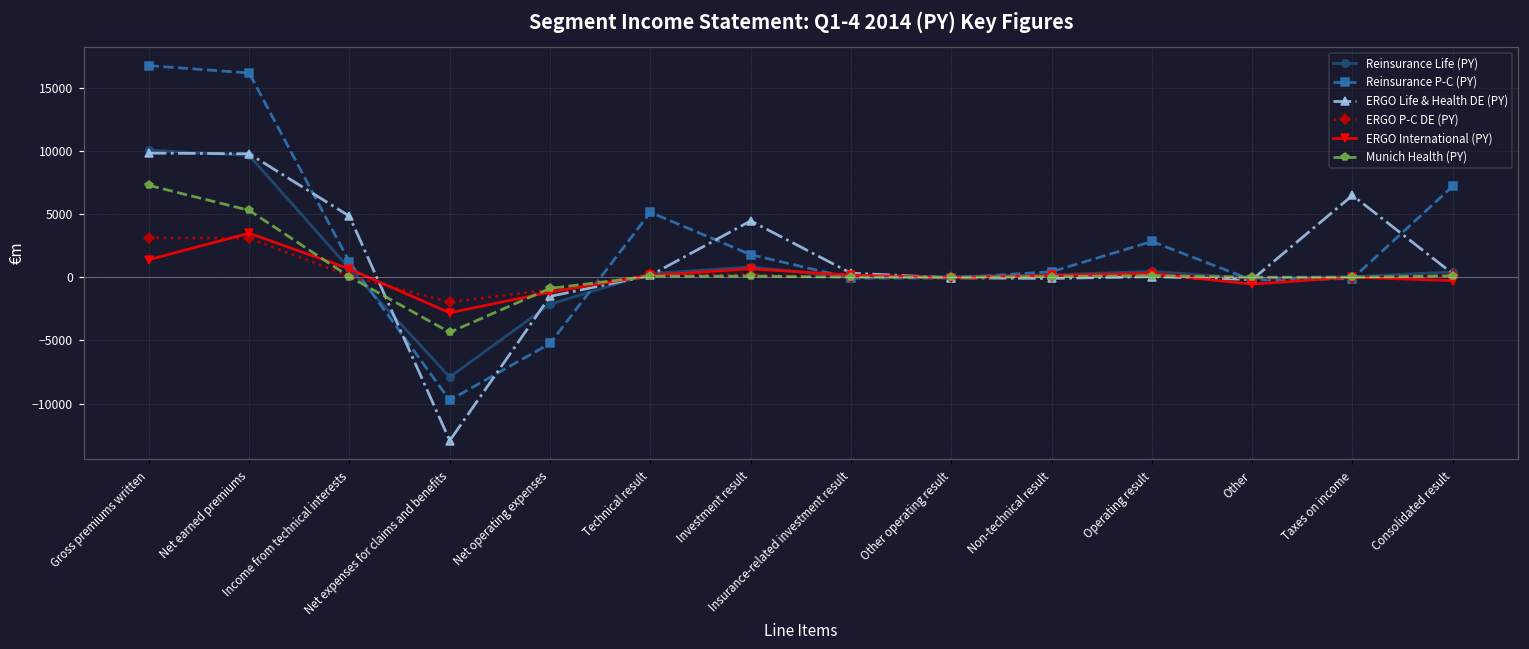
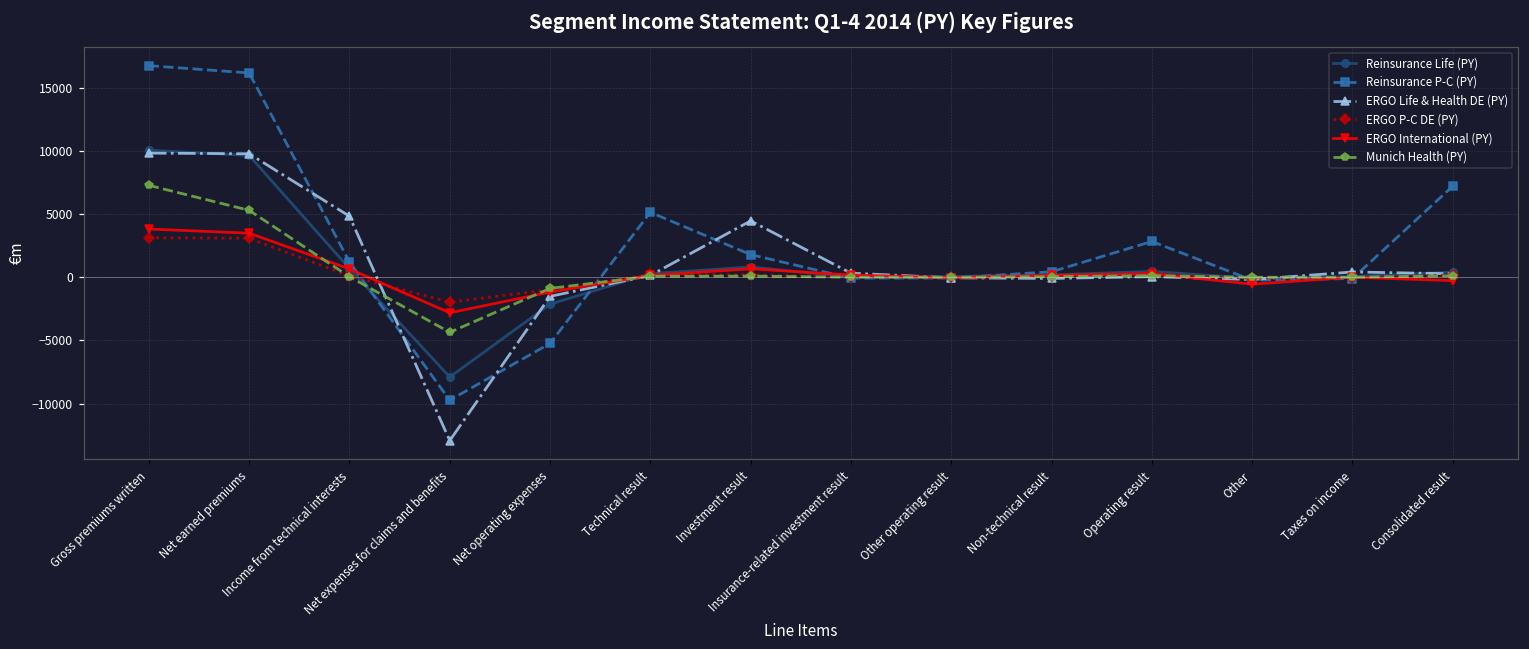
  {
    "Reinsurance Life (PY)": {
      "Gross premiums written": 10000,
      "Net expenses for claims and benefits": -7900,
      "Net operating expenses": -2100
    },
    "Reinsurance P-C (PY)": {
      "Gross premiums written": 16700,
      "Net earned premiums": 16200,
      "Income from technical interests": 1200,
      "Net expenses for claims and benefits": -9700,
      "Net operating expenses": -5200,
      "Technical result": 5100,
      "Investment result": 1800,
      "Non-technical result": 400,
      "Operating result": 2800,
      "Consolidated result": 7200
    },
    "ERGO Life & Health DE (PY)": {
      "Gross premiums written": 9800,
      "Income from technical interests": 4800,
      "Net expenses for claims and benefits": -12900,
      "Net operating expenses": -1500,
      "Investment result": 4500,
-     "Taxes on income": 6500
+     "Taxes on income": 400
    },
    "ERGO P-C DE (PY)": {
      "Gross premiums written": 3100,
      "Net earned premiums": 3100,
      "Net expenses for claims and benefits": -2000
    },
    "ERGO International (PY)": {
-     "Gross premiums written": 1400,
+     "Gross premiums written": 3800,
      "Net earned premiums": 3500,
      "Net expenses for claims and benefits": -2800,
      "Other": -600,
      "Consolidated result": -300
    },
    "Munich Health (PY)": {
      "Gross premiums written": 7300,
      "Net earned premiums": 5300,
      "Net expenses for claims and benefits": -4400
    }
  }
